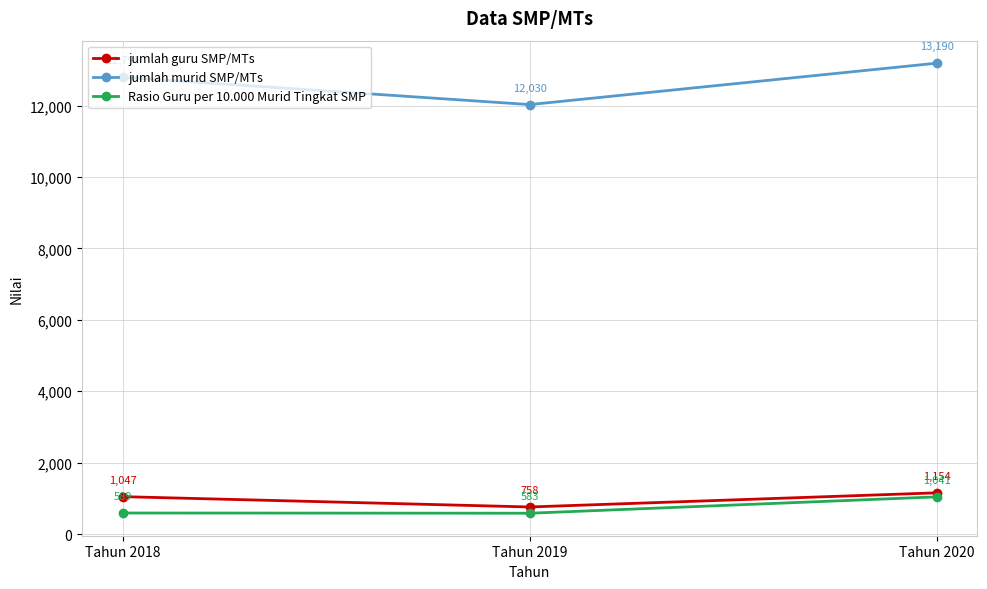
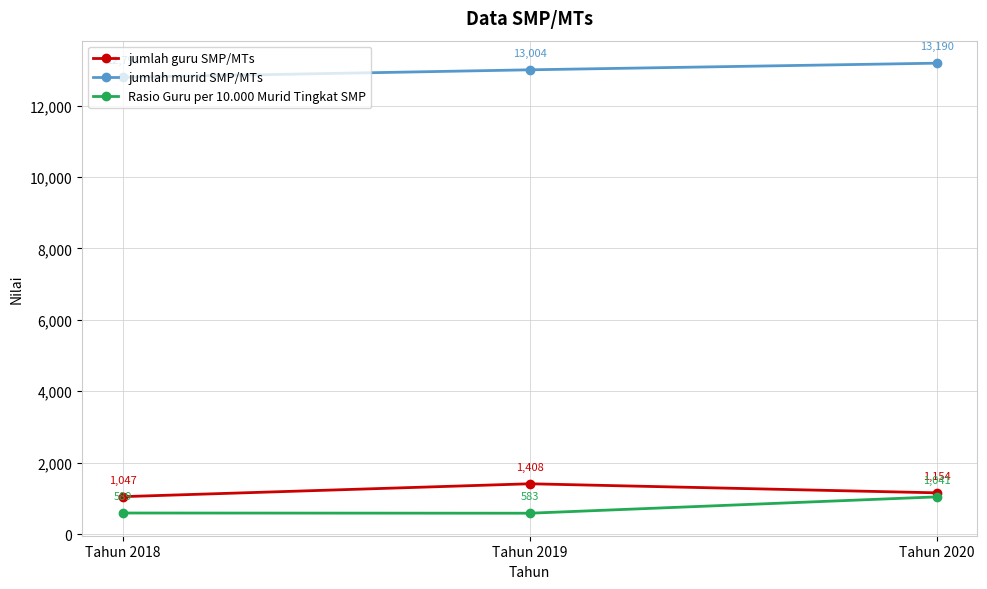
  {
    "jumlah guru SMP/MTs": {
      "Tahun 2018": "1,047",
-     "Tahun 2019": "758"
+     "Tahun 2019": "1,408"
    },
    "jumlah murid SMP/MTs": {
-     "Tahun 2019": "12,030",
+     "Tahun 2019": "13,004",
      "Tahun 2020": "13,190"
    },
    "Rasio Guru per 10.000 Murid Tingkat SMP": {
      "Tahun 2019": "583"
    }
  }
